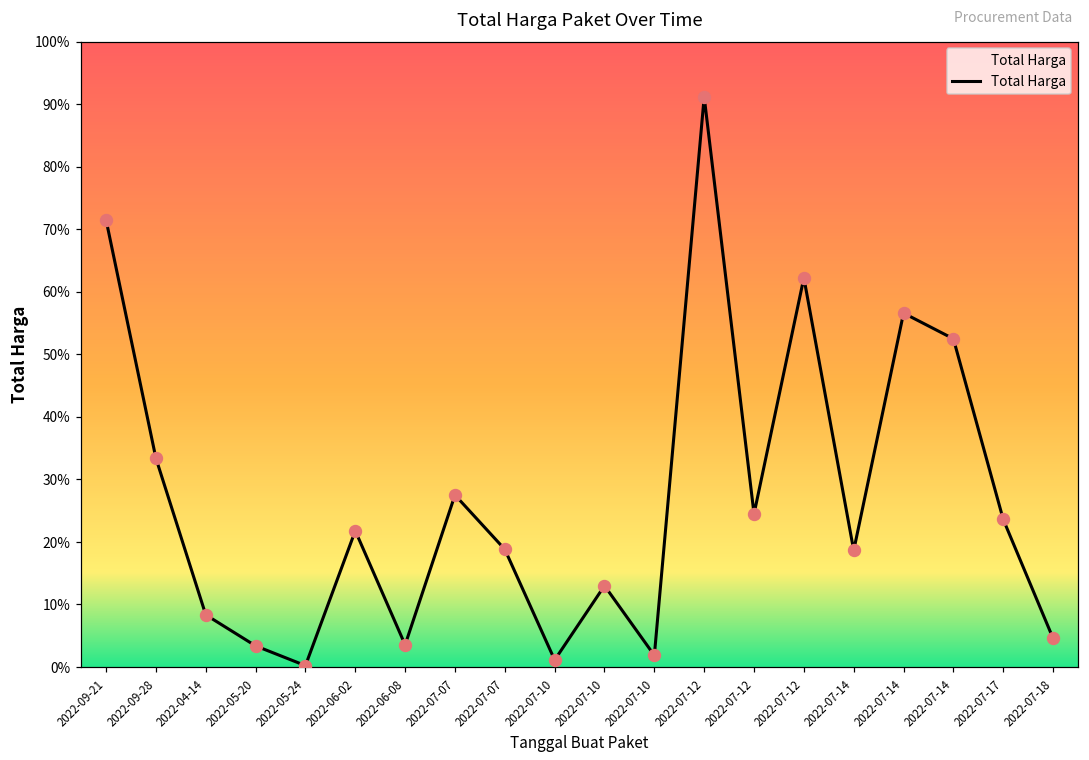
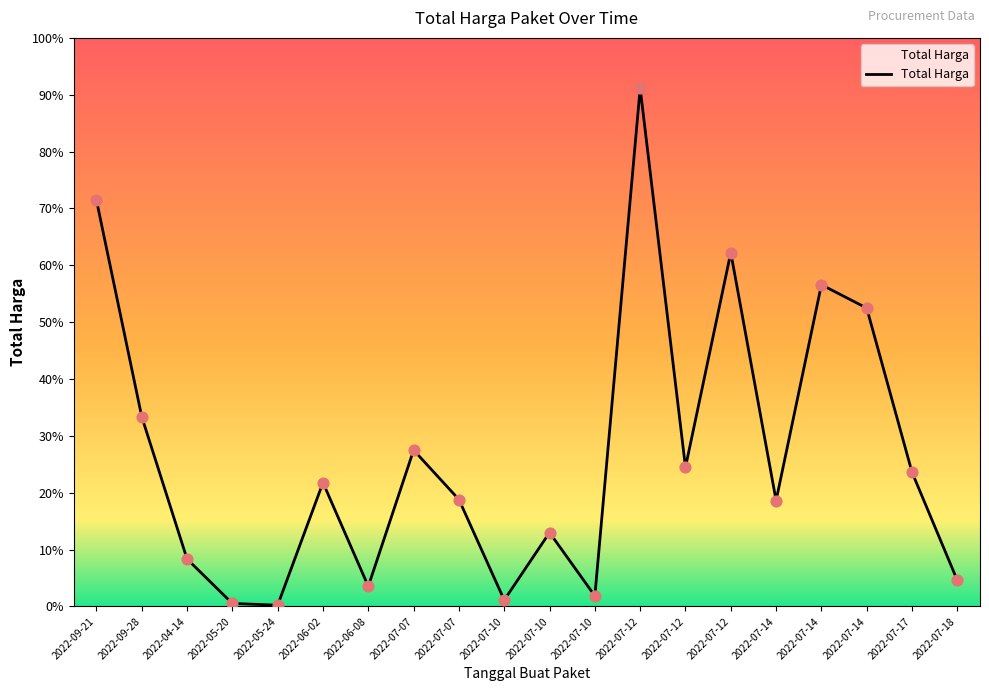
  {
    "2022-09-21": "71%",
    "2022-09-28": "33%",
    "2022-04-14": "8%",
-   "2022-05-20": "3%",
+   "2022-05-20": "1%",
    "2022-05-24": "0%",
    "2022-06-02": "22%",
    "2022-06-08": "4%",
    "2022-07-17": "24%",
    "2022-07-18": "5%"
  }
